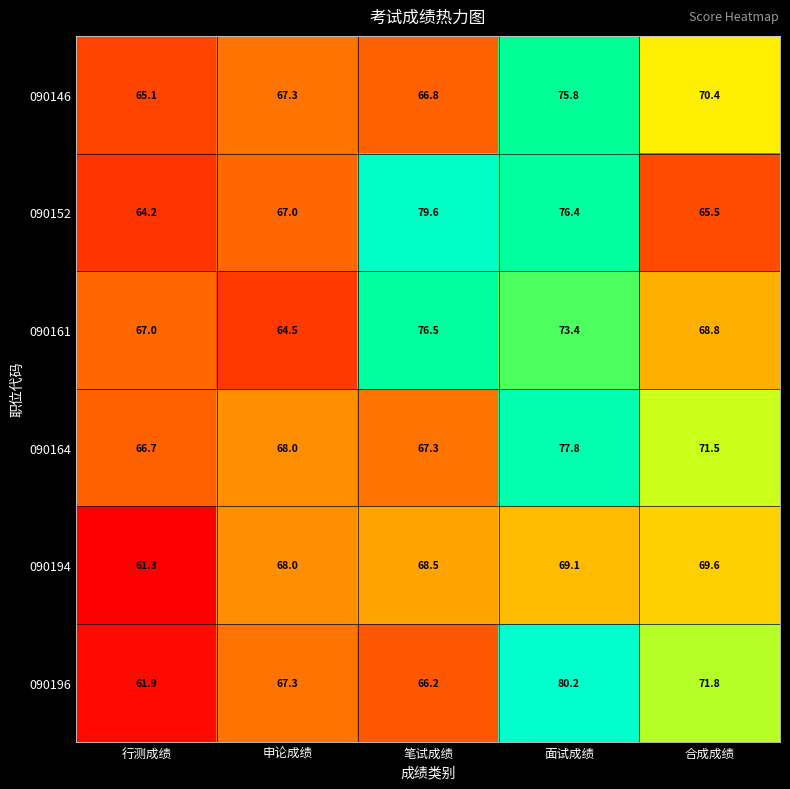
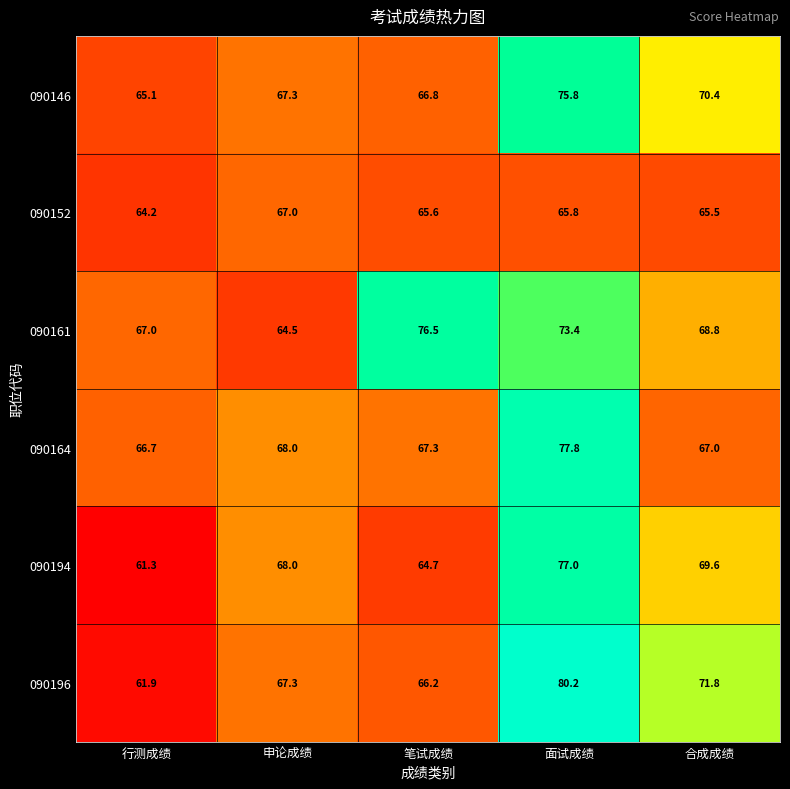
  {
    "090146": {
      "行测成绩": 65.1,
      "申论成绩": 67.3,
      "笔试成绩": 66.8,
      "面试成绩": 75.8,
      "合成成绩": 70.4
    },
    "090152": {
      "行测成绩": 64.2,
      "申论成绩": 67.0,
-     "笔试成绩": 79.6,
-     "面试成绩": 76.4,
+     "笔试成绩": 65.6,
+     "面试成绩": 65.8,
      "合成成绩": 65.5
    },
    "090161": {
      "行测成绩": 67.0,
      "申论成绩": 64.5,
      "笔试成绩": 76.5,
      "面试成绩": 73.4,
      "合成成绩": 68.8
    },
    "090164": {
      "行测成绩": 66.7,
      "申论成绩": 68.0,
      "笔试成绩": 67.3,
      "面试成绩": 77.8,
-     "合成成绩": 71.5
+     "合成成绩": 67.0
    },
    "090194": {
      "行测成绩": 61.3,
      "申论成绩": 68.0,
-     "笔试成绩": 68.5,
-     "面试成绩": 69.1,
+     "笔试成绩": 64.7,
+     "面试成绩": 77.0,
      "合成成绩": 69.6
    },
    "090196": {
      "行测成绩": 61.9,
      "申论成绩": 67.3,
      "笔试成绩": 66.2,
      "面试成绩": 80.2,
      "合成成绩": 71.8
    }
  }
